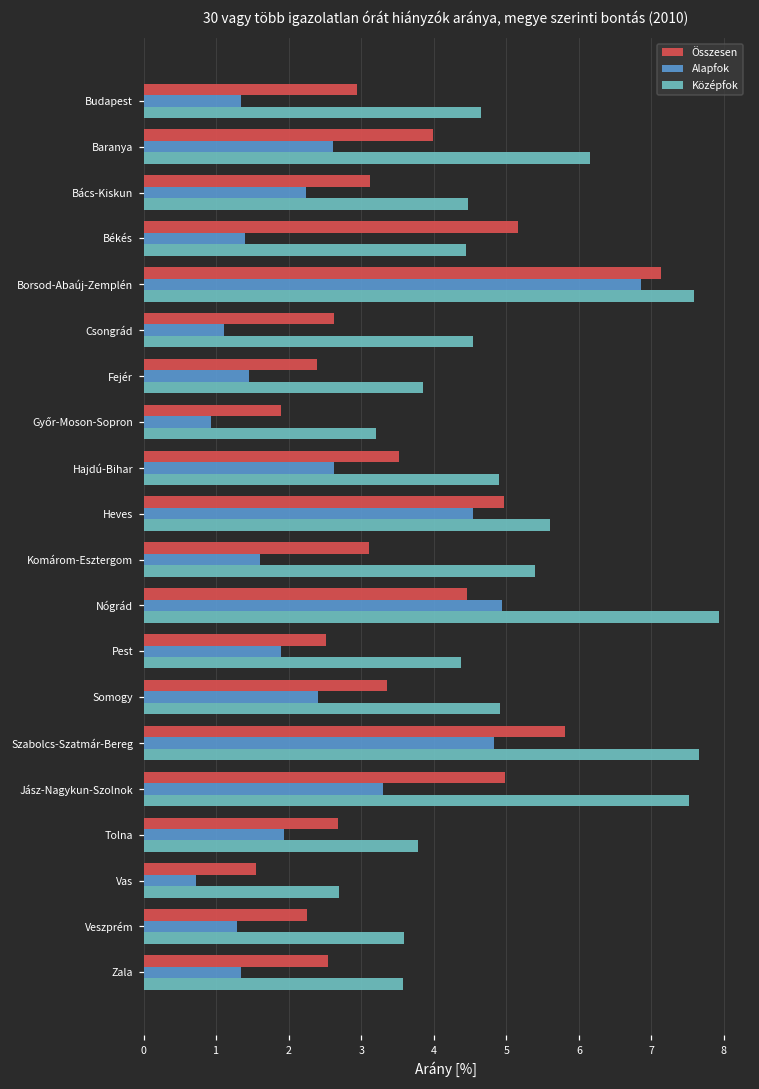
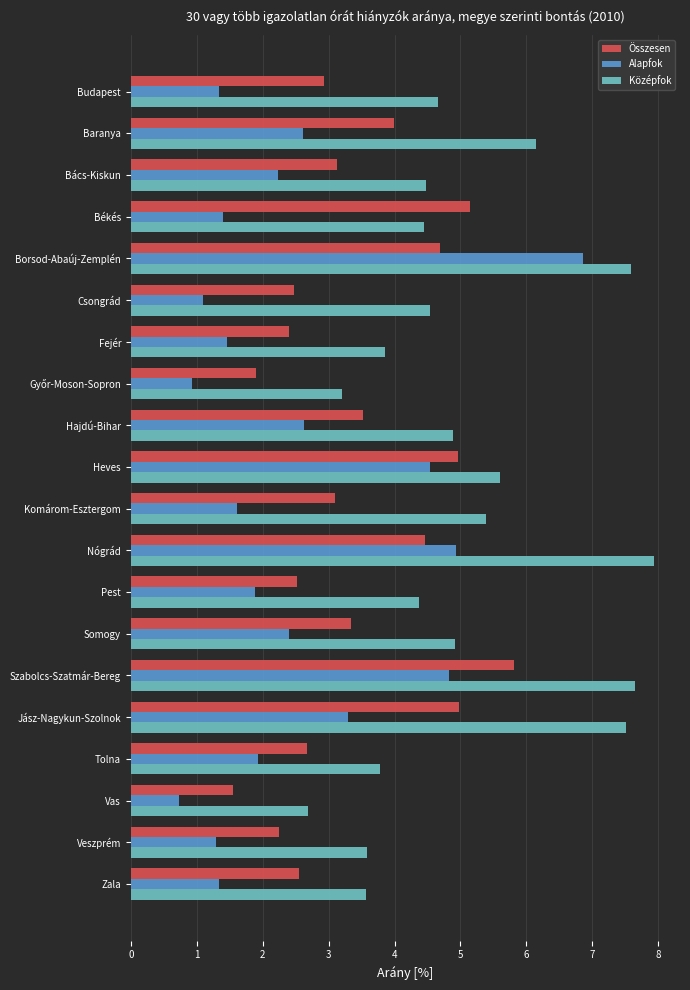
  {
    "Összesen": {
      "Budapest": 2.9,
      "Baranya": 4.0,
      "Bács-Kiskun": 3.1,
      "Békés": 5.2,
-     "Borsod-Abaúj-Zemplén": 7.1,
-     "Csongrád": 2.6,
+     "Borsod-Abaúj-Zemplén": 4.7,
+     "Csongrád": 2.5,
      "Fejér": 2.4,
      "Győr-Moson-Sopron": 1.9,
      "Hajdú-Bihar": 3.5,
      "Heves": 5.0,
      "Komárom-Esztergom": 3.1,
      "Nógrád": 4.5,
      "Pest": 2.5,
      "Somogy": 3.3,
      "Szabolcs-Szatmár-Bereg": 5.8,
      "Jász-Nagykun-Szolnok": 5.0,
      "Tolna": 2.7,
      "Vas": 1.5,
      "Veszprém": 2.3,
      "Zala": 2.5
    }
  }
